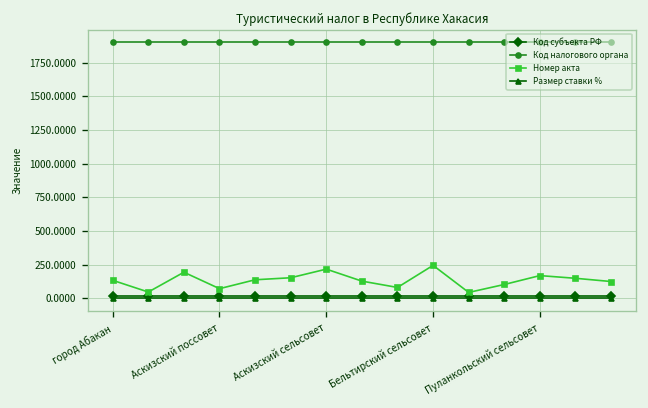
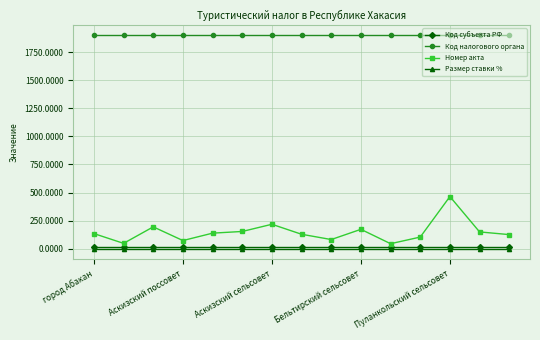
  {
    "Код налогового органа": {
      "город Абакан": 1900,
      "Аскизский поссовет": 1900,
      "Аскизский сельсовет": 1900,
      "Бельтирский сельсовет": 1900
    },
    "Номер акта": {
      "город Абакан": 130,
      "Аскизский поссовет": 70,
      "Аскизский сельсовет": 220,
-     "Бельтирский сельсовет": 250,
-     "Пуланкольский сельсовет": 170
+     "Бельтирский сельсовет": 170,
+     "Пуланкольский сельсовет": 460
    }
  }
